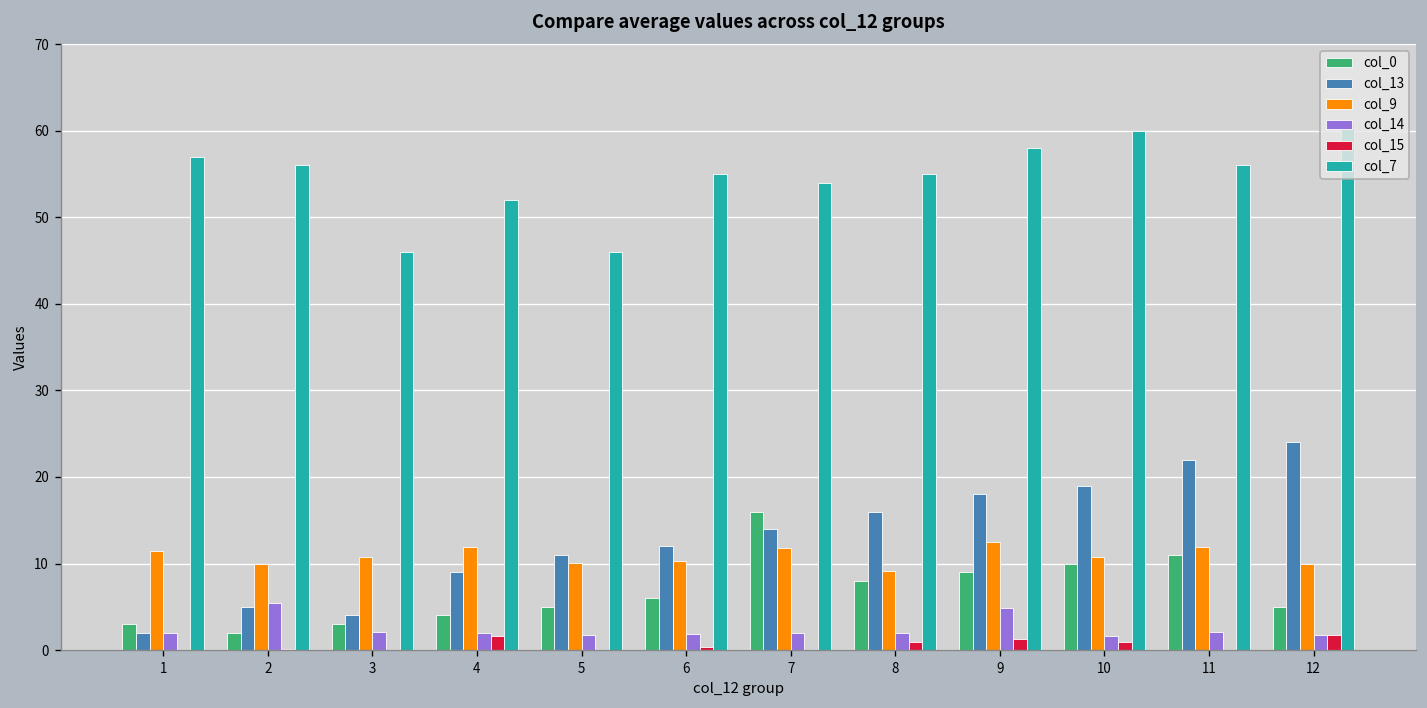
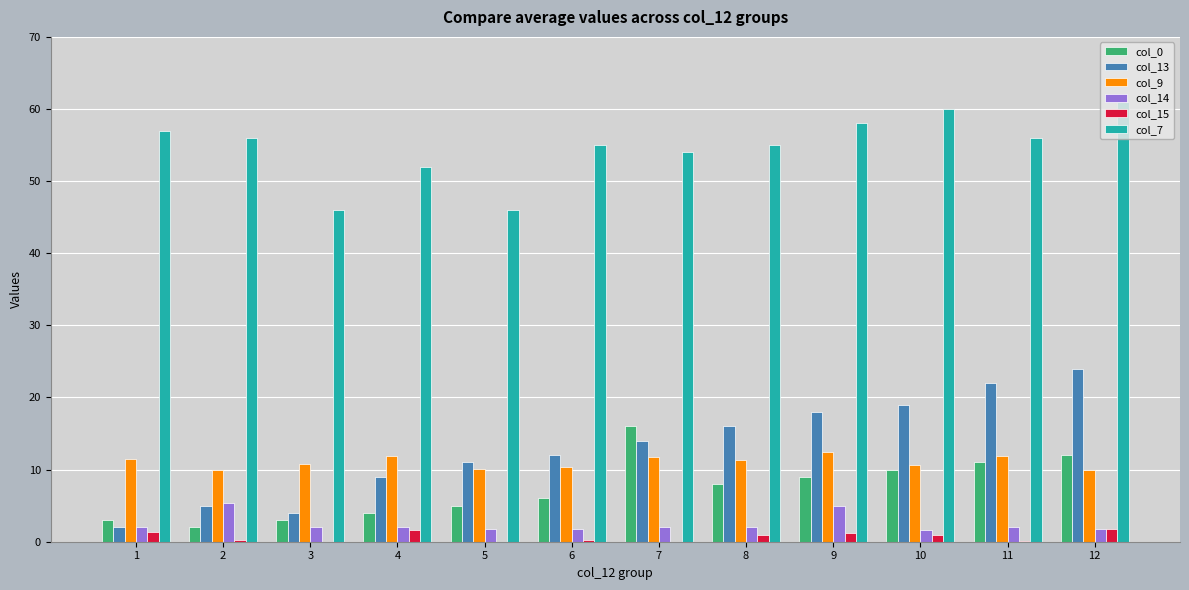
  {
    "col_0": {
      "1": 3,
      "2": 2,
      "3": 3,
      "4": 4,
      "5": 5,
      "6": 6,
      "7": 16,
      "8": 8,
      "9": 9,
      "10": 10,
      "11": 11,
-     "12": 5
+     "12": 12
    },
    "col_13": {
      "1": 2,
      "2": 5,
      "3": 4,
      "4": 9,
      "5": 11,
      "6": 12,
      "7": 14,
      "8": 16,
      "9": 18,
      "10": 19,
      "11": 22,
      "12": 24
    },
    "col_9": {
      "1": 12,
      "2": 10,
      "3": 11,
      "4": 12,
      "5": 10,
      "6": 10,
      "7": 12,
-     "8": 9,
+     "8": 11,
      "9": 13,
      "10": 11,
      "11": 12,
      "12": 10
    },
    "col_14": {
      "1": 2,
      "2": 5,
      "3": 2,
      "4": 2,
      "5": 2,
      "6": 2,
      "7": 2,
      "8": 2,
      "9": 5,
      "10": 2,
      "11": 2,
      "12": 2
    },
    "col_15": {
-     "1": 0,
+     "1": 1,
      "3": 0,
      "4": 2,
      "5": 0,
      "7": 0,
      "8": 1,
      "9": 1,
      "10": 1,
      "12": 2
    },
    "col_7": {
      "1": 57,
      "2": 56,
      "3": 46,
      "4": 52,
      "5": 46,
      "6": 55,
      "7": 54,
      "8": 55,
      "9": 58,
      "10": 60,
      "11": 56
    }
  }
